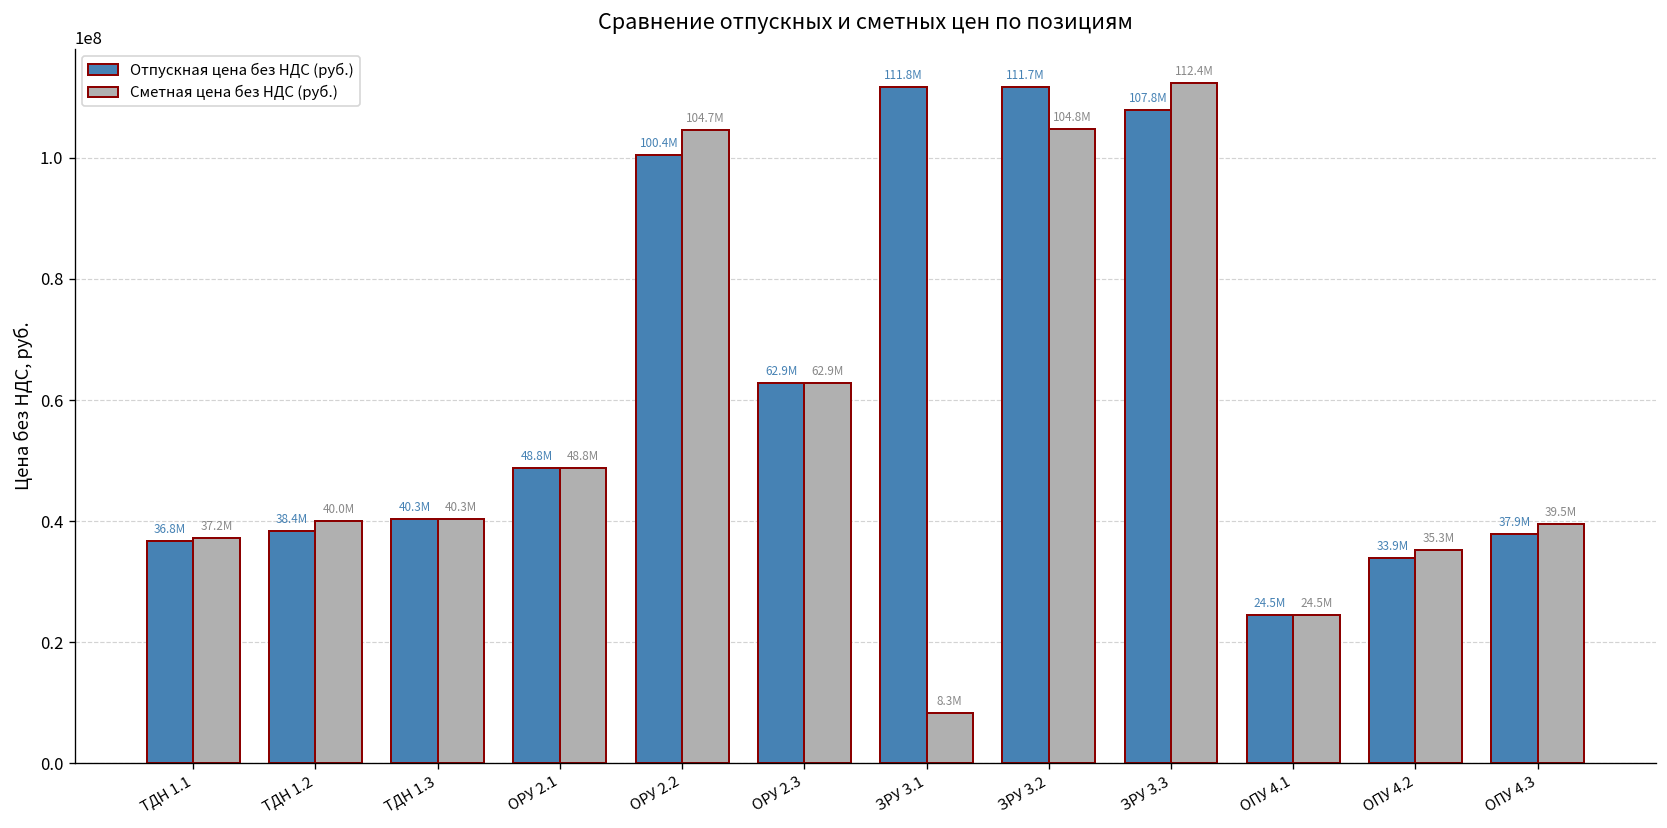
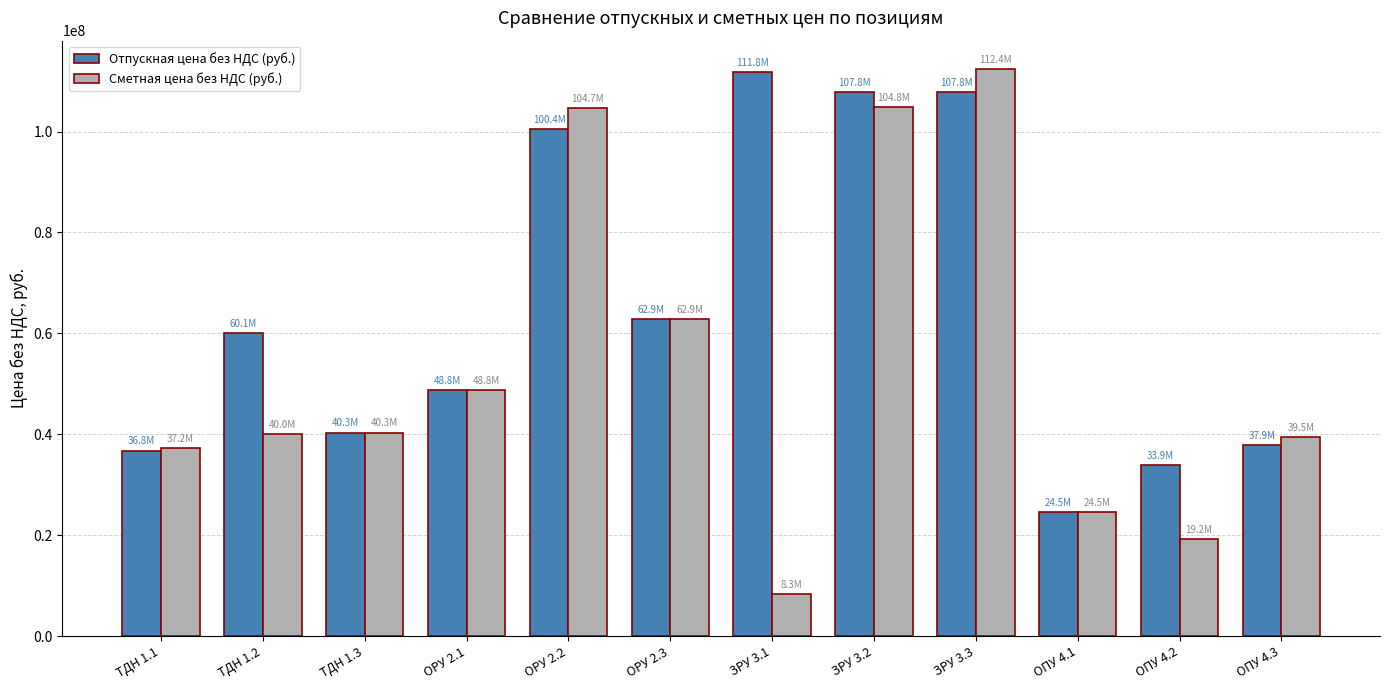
  {
    "Отпускная цена без НДС (руб.)": {
      "ТДН 1.1": "36.8M",
-     "ТДН 1.2": "38.4M",
+     "ТДН 1.2": "60.1M",
      "ТДН 1.3": "40.3M",
      "ОРУ 2.1": "48.8M",
      "ОРУ 2.2": "100.4M",
      "ОРУ 2.3": "62.9M",
      "ЗРУ 3.1": "111.8M",
-     "ЗРУ 3.2": "111.7M",
+     "ЗРУ 3.2": "107.8M",
      "ЗРУ 3.3": "107.8M",
      "ОПУ 4.1": "24.5M",
      "ОПУ 4.2": "33.9M",
      "ОПУ 4.3": "37.9M"
    },
    "Сметная цена без НДС (руб.)": {
      "ТДН 1.1": "37.2M",
      "ТДН 1.2": "40.0M",
      "ТДН 1.3": "40.3M",
      "ОРУ 2.1": "48.8M",
      "ОРУ 2.2": "104.7M",
      "ОРУ 2.3": "62.9M",
      "ЗРУ 3.1": "8.3M",
      "ЗРУ 3.2": "104.8M",
      "ЗРУ 3.3": "112.4M",
      "ОПУ 4.1": "24.5M",
-     "ОПУ 4.2": "35.3M",
+     "ОПУ 4.2": "19.2M",
      "ОПУ 4.3": "39.5M"
    }
  }
